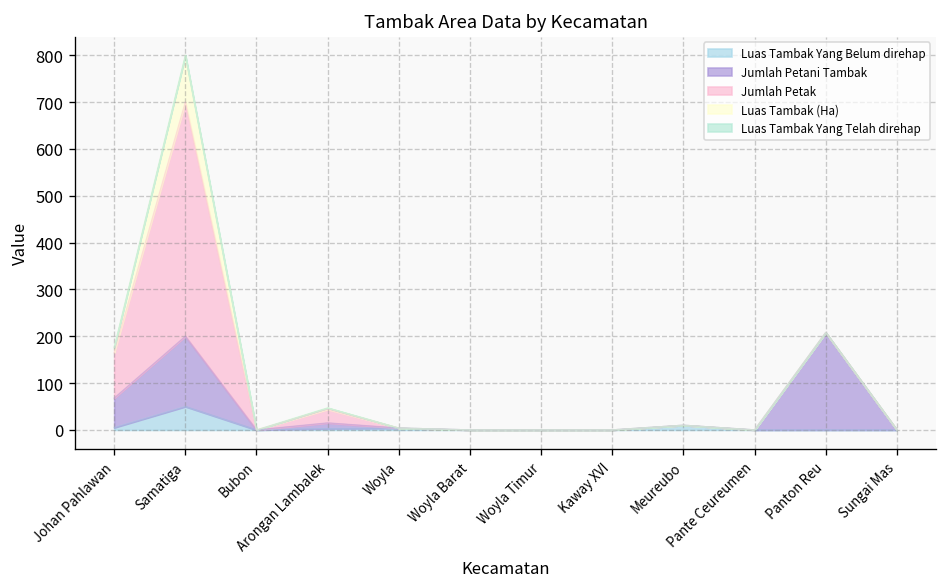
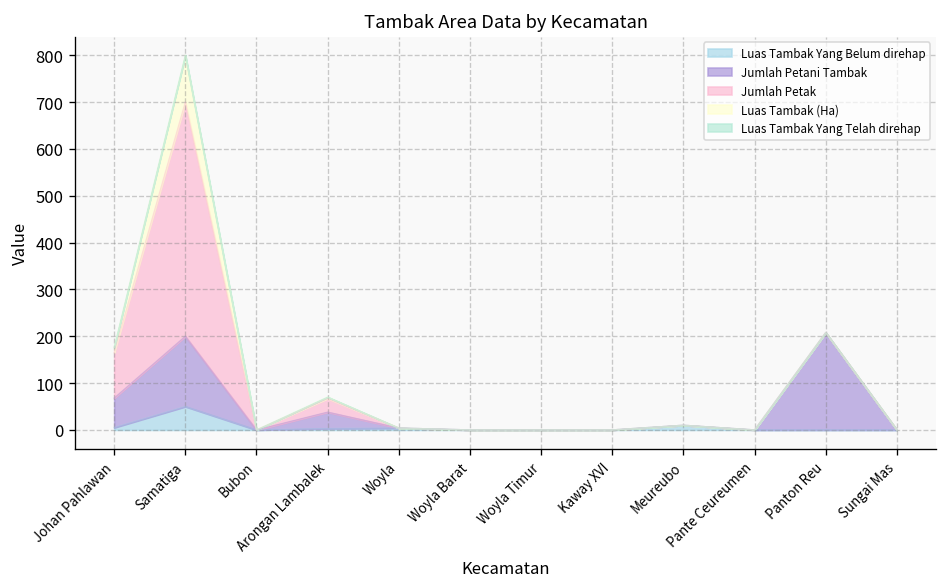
  {
    "Jumlah Petani Tambak": {
      "Johan Pahlawan": 60,
      "Samatiga": 150,
-     "Arongan Lambalek": 10
+     "Arongan Lambalek": 40
    },
    "Jumlah Petak": {
      "Johan Pahlawan": 100,
      "Samatiga": 500
    }
  }
